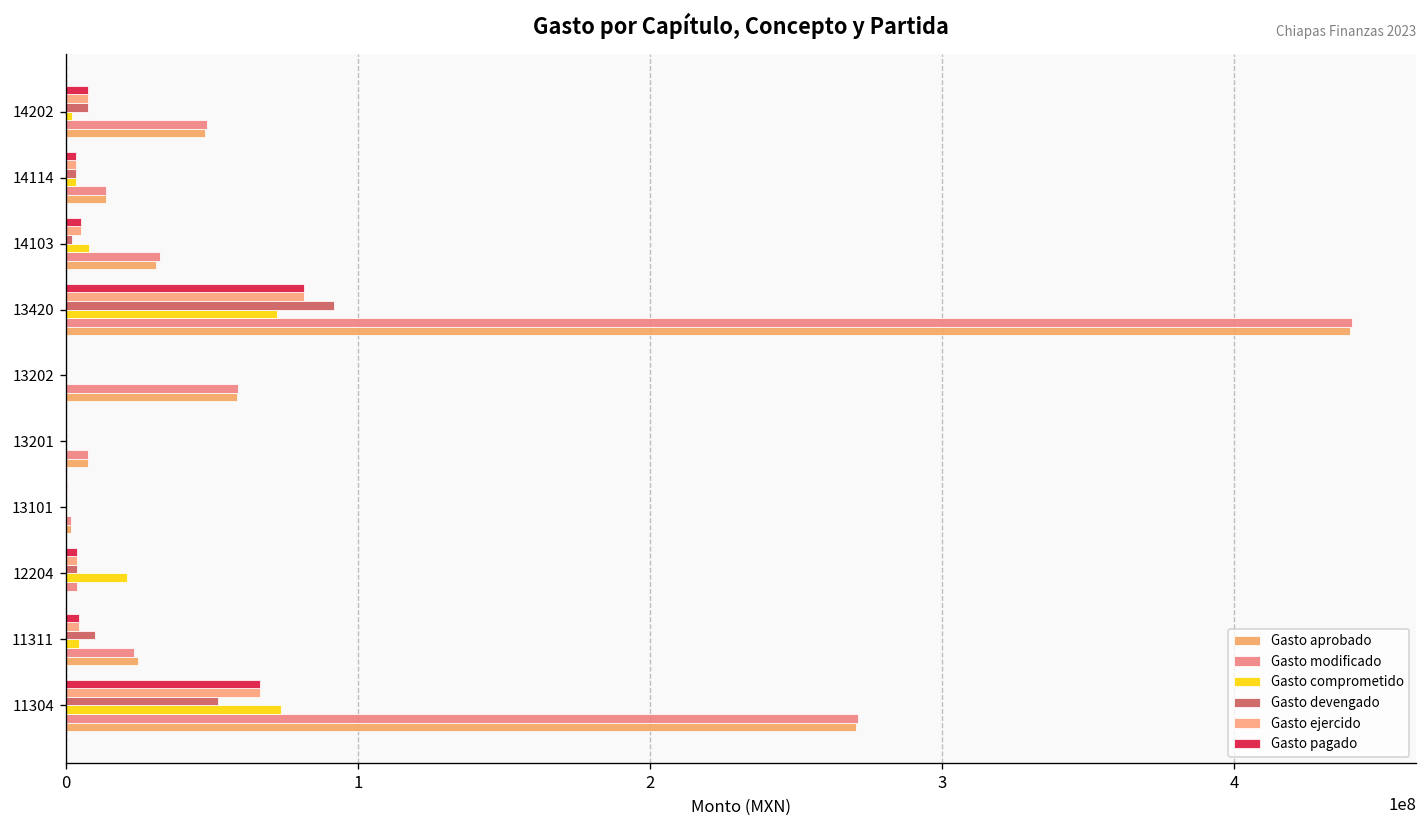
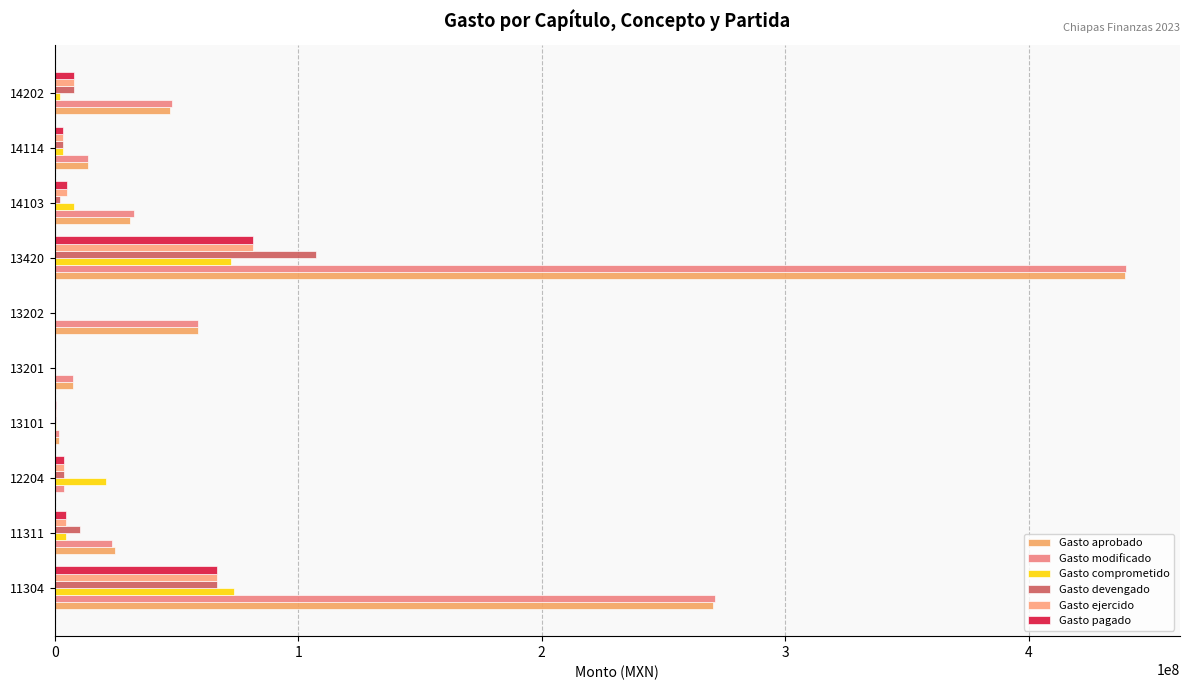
  {
    "Gasto comprometido": {
      "14202": 2000000,
      "14114": 3000000,
      "14103": 8000000,
      "13420": 72000000,
      "13202": 0,
      "13201": 0,
      "12204": 21000000,
      "11311": 5000000,
      "11304": 74000000
    },
    "Gasto devengado": {
      "14202": 8000000,
      "14114": 3000000,
      "14103": 2000000,
-     "13420": 92000000,
+     "13420": 107000000,
      "13202": 0,
      "13201": 0,
      "12204": 4000000,
      "11311": 10000000,
-     "11304": 52000000
+     "11304": 67000000
    },
    "Gasto pagado": {
      "14202": 8000000,
      "14114": 3000000,
      "14103": 5000000,
      "13420": 81000000,
      "13202": 0,
      "13201": 0,
      "12204": 4000000,
      "11311": 5000000,
      "11304": 67000000
    }
  }
